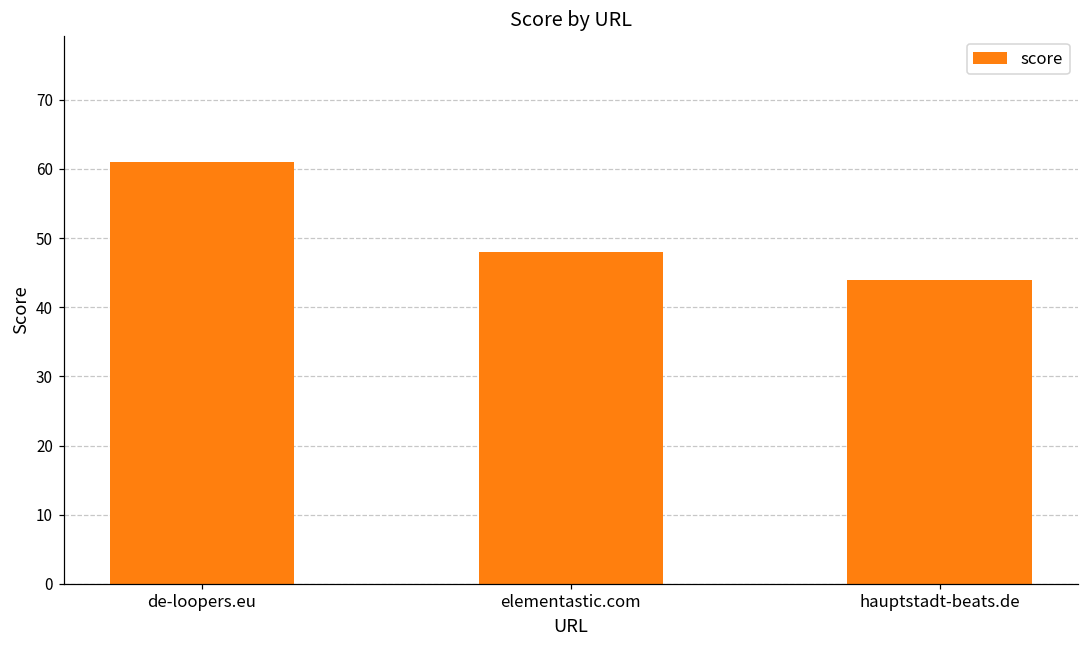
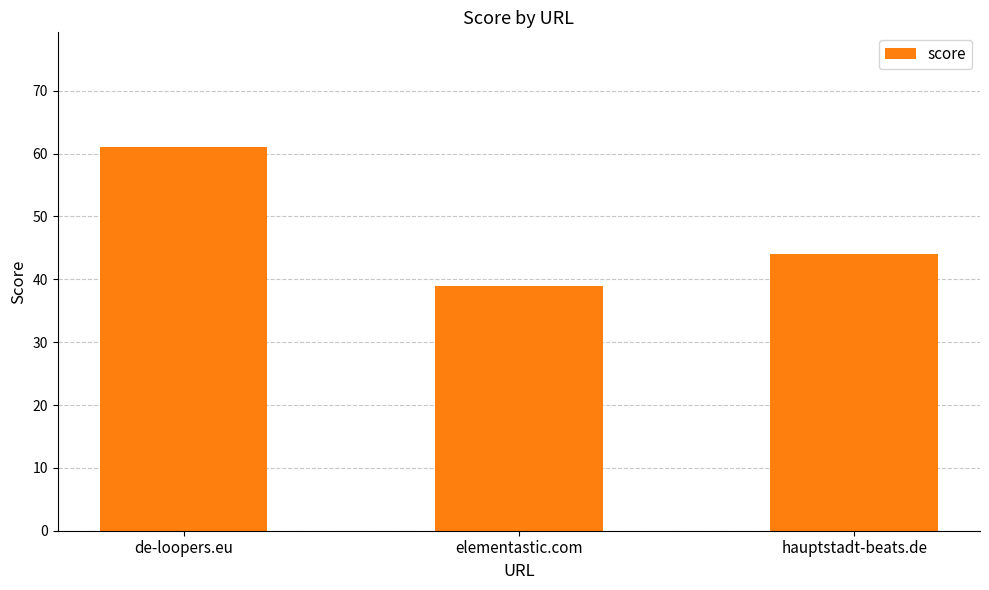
  {
    "de-loopers.eu": 61,
-   "elementastic.com": 48,
+   "elementastic.com": 39,
    "hauptstadt-beats.de": 44
  }
